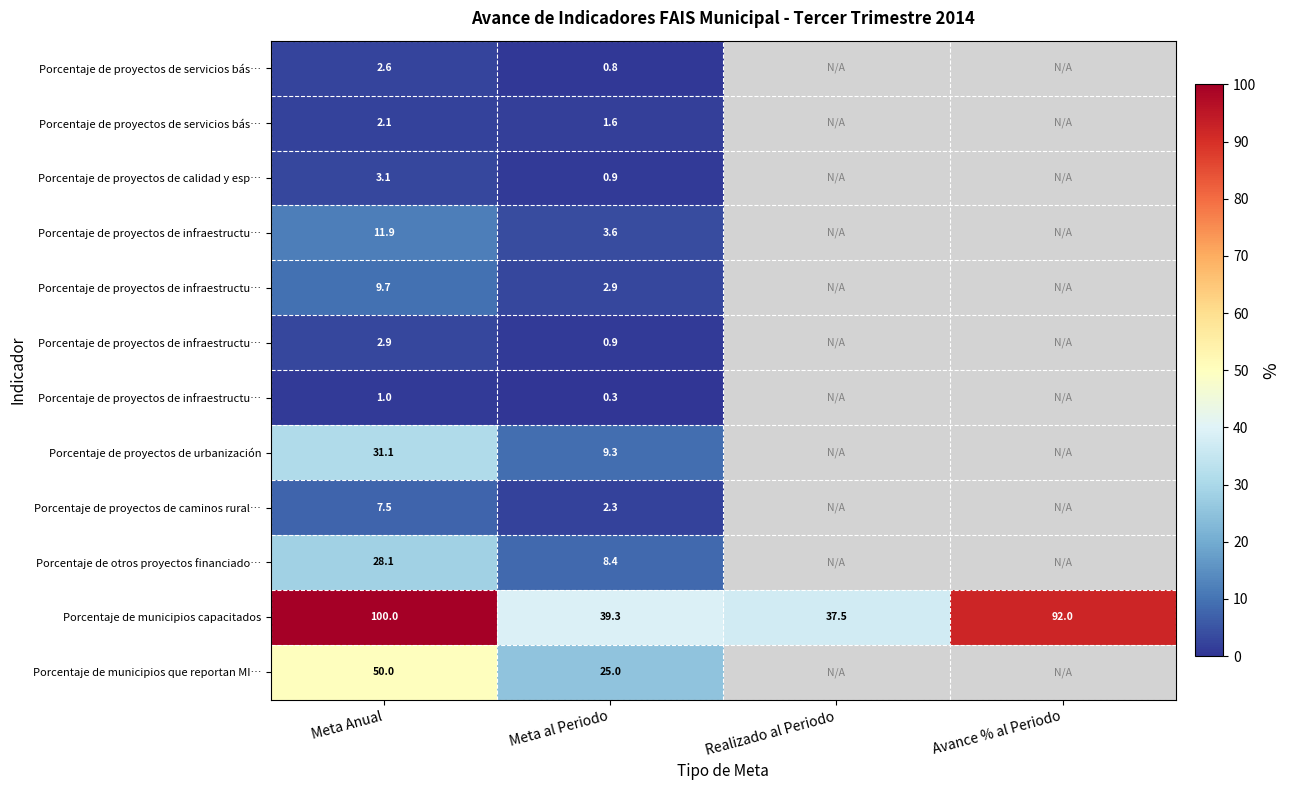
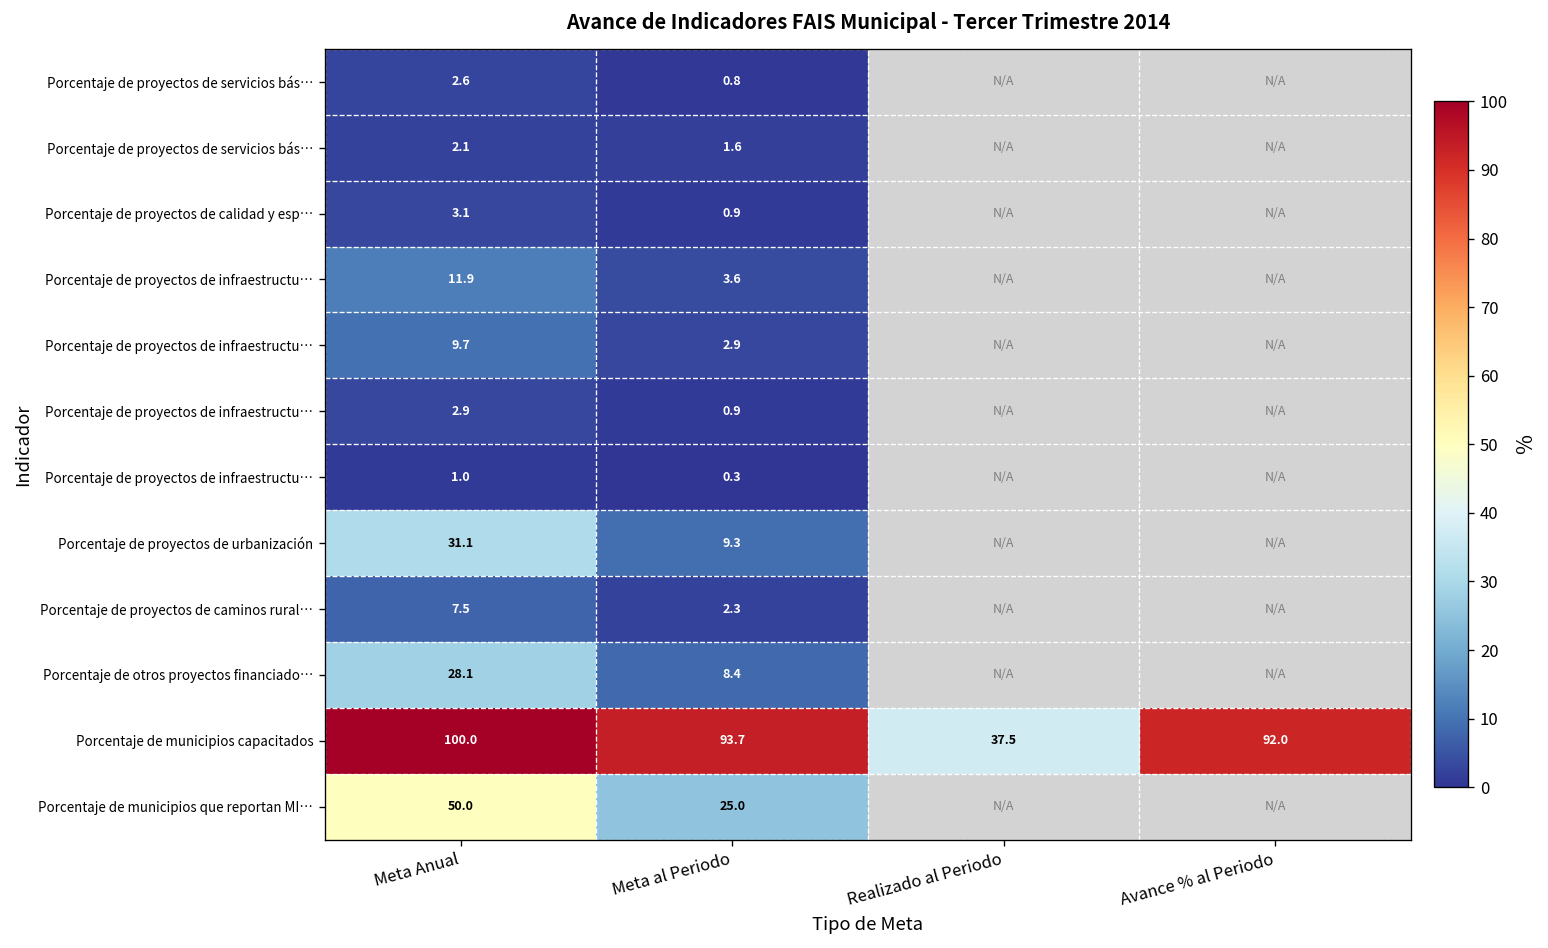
  {
    "Porcentaje de proyectos de calidad y esp…": {
      "Meta Anual": 3.1,
      "Meta al Periodo": 0.9
    },
    "Porcentaje de proyectos de urbanización": {
      "Meta Anual": 31.1,
      "Meta al Periodo": 9.3
    },
    "Porcentaje de proyectos de caminos rural…": {
      "Meta Anual": 7.5,
      "Meta al Periodo": 2.3
    },
    "Porcentaje de otros proyectos financiado…": {
      "Meta Anual": 28.1,
      "Meta al Periodo": 8.4
    },
    "Porcentaje de municipios capacitados": {
      "Meta Anual": 100.0,
-     "Meta al Periodo": 39.3,
+     "Meta al Periodo": 93.7,
      "Realizado al Periodo": 37.5,
      "Avance % al Periodo": 92.0
    },
    "Porcentaje de municipios que reportan MI…": {
      "Meta Anual": 50.0,
      "Meta al Periodo": 25.0
    }
  }
